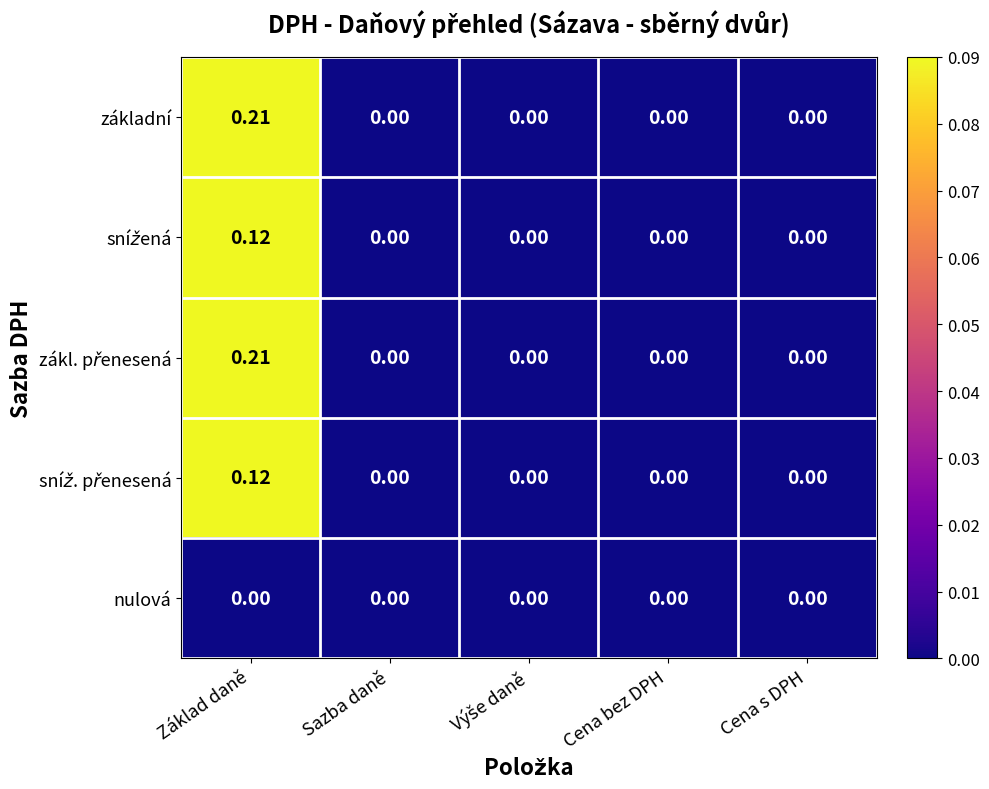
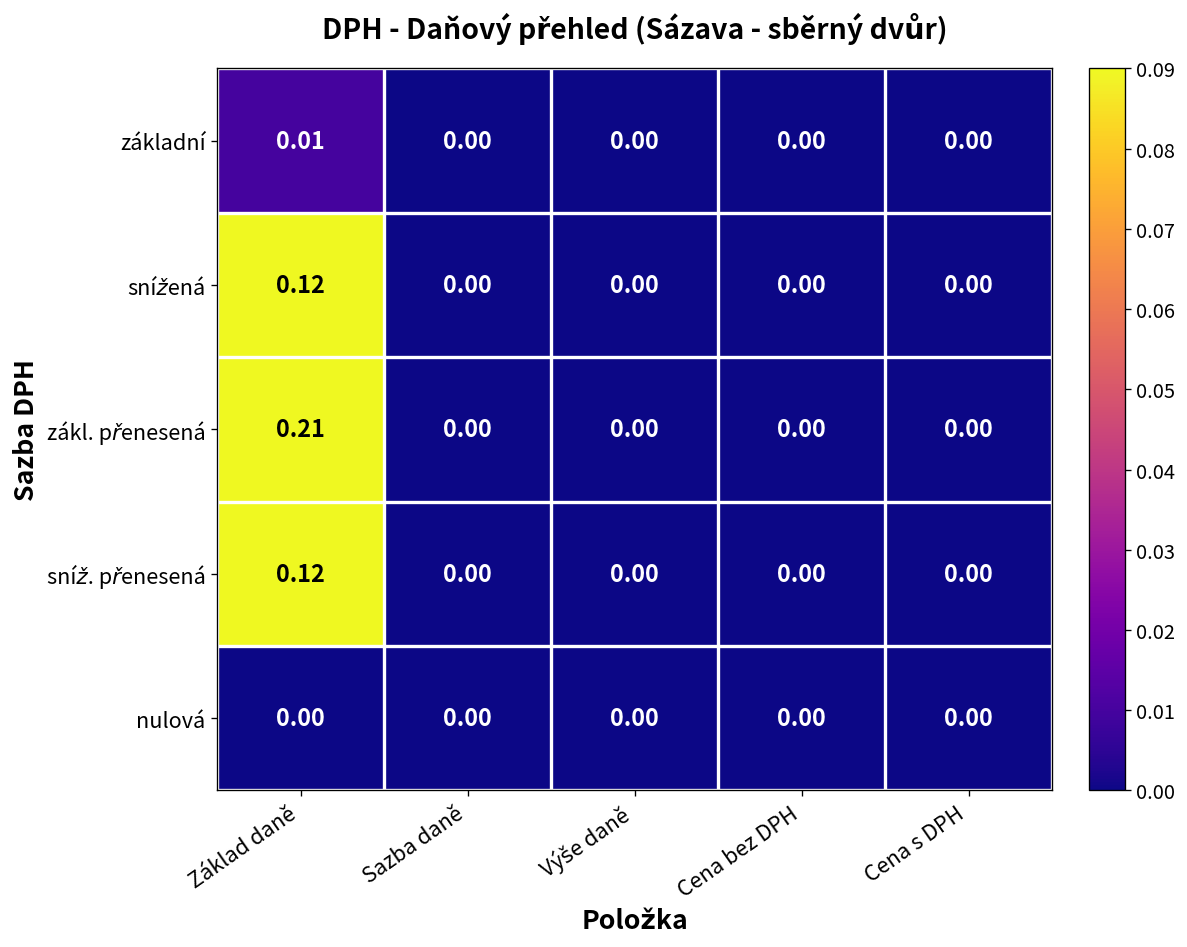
  {
    "základní": {
-     "Základ daně": 0.21,
+     "Základ daně": 0.01,
      "Sazba daně": 0.00,
      "Výše daně": 0.00,
      "Cena bez DPH": 0.00,
      "Cena s DPH": 0.00
    },
    "snížená": {
      "Základ daně": 0.12,
      "Sazba daně": 0.00,
      "Výše daně": 0.00,
      "Cena bez DPH": 0.00,
      "Cena s DPH": 0.00
    },
    "zákl. přenesená": {
      "Základ daně": 0.21,
      "Sazba daně": 0.00,
      "Výše daně": 0.00,
      "Cena bez DPH": 0.00,
      "Cena s DPH": 0.00
    },
    "sníž. přenesená": {
      "Základ daně": 0.12,
      "Sazba daně": 0.00,
      "Výše daně": 0.00,
      "Cena bez DPH": 0.00,
      "Cena s DPH": 0.00
    },
    "nulová": {
      "Základ daně": 0.00,
      "Sazba daně": 0.00,
      "Výše daně": 0.00,
      "Cena bez DPH": 0.00,
      "Cena s DPH": 0.00
    }
  }
